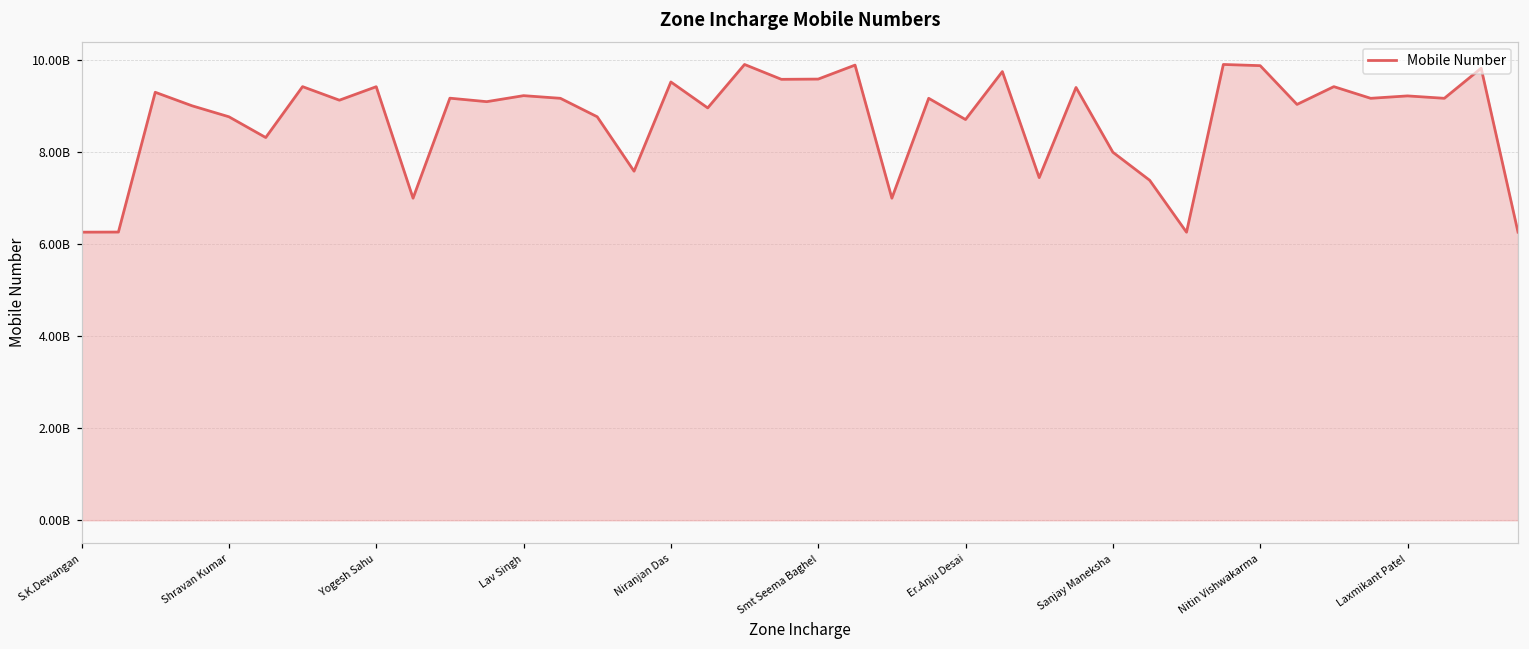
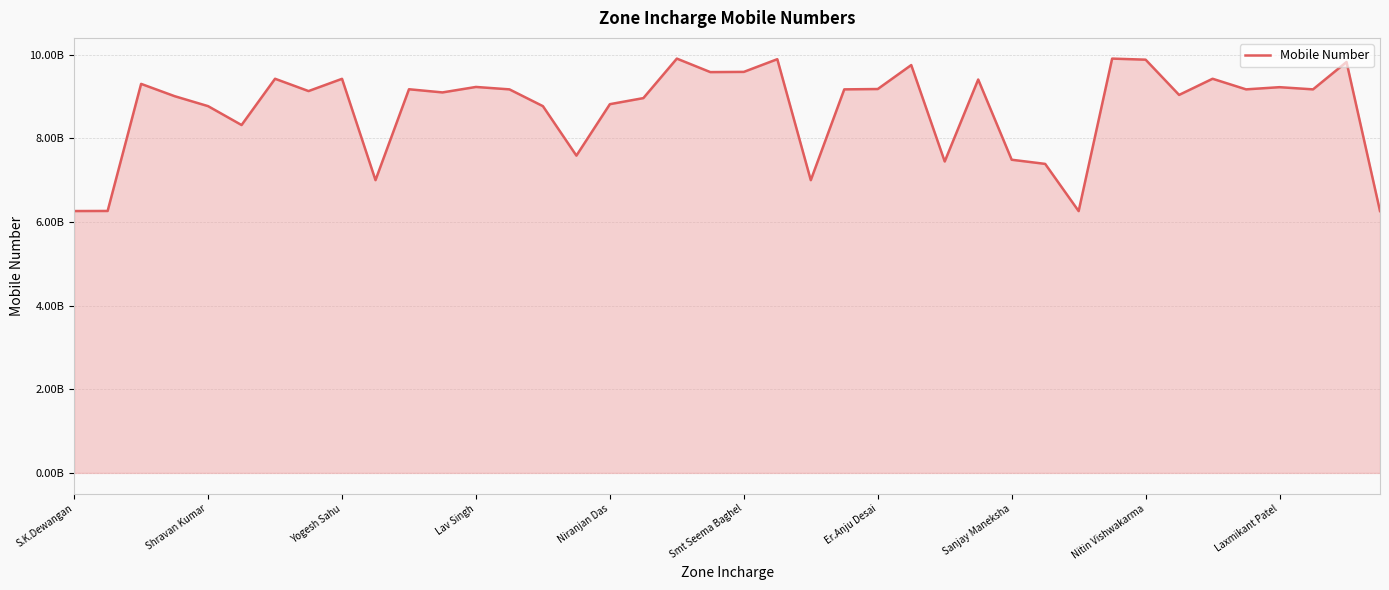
  {
    "Shravan Kumar": 8800000000,
    "Yogesh Sahu": 9400000000,
    "Lav Singh": 9200000000,
-   "Niranjan Das": 9500000000,
+   "Niranjan Das": 8800000000,
    "Smt Seema Baghel": 9600000000,
-   "Er.Anju Desai": 8700000000,
-   "Sanjay Maneksha": 8000000000,
+   "Er.Anju Desai": 9200000000,
+   "Sanjay Maneksha": 7500000000,
    "Nitin Vishwakarma": 9900000000,
    "Laxmikant Patel": 9200000000
  }
